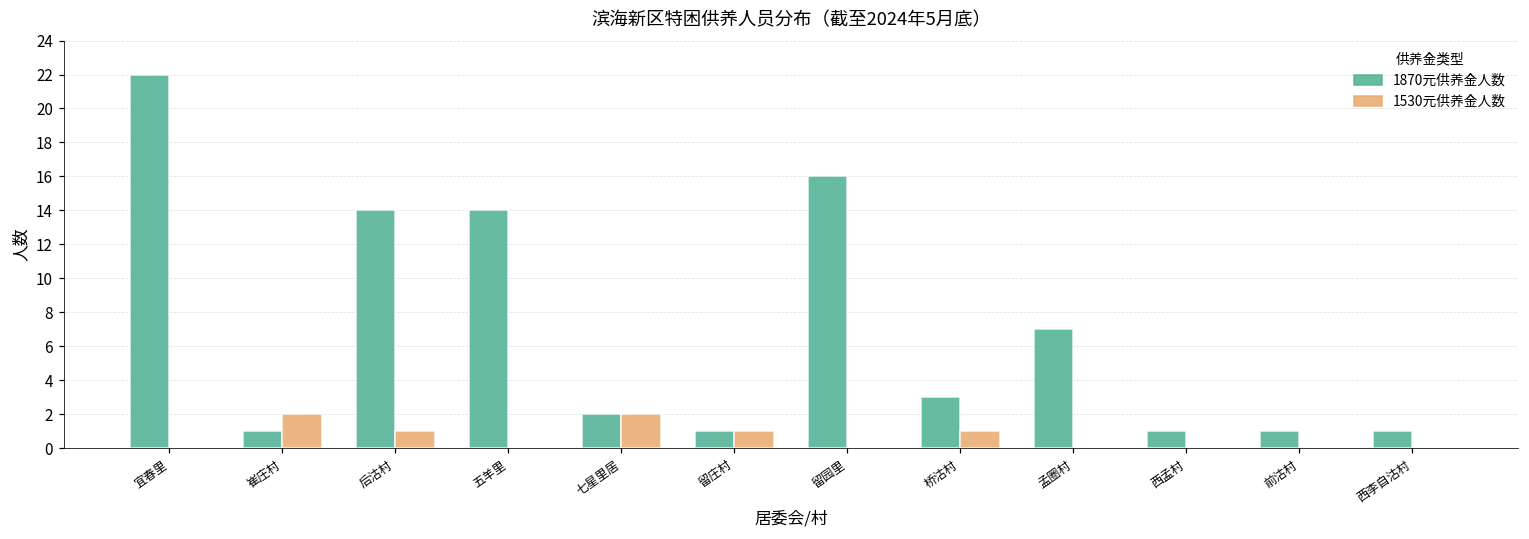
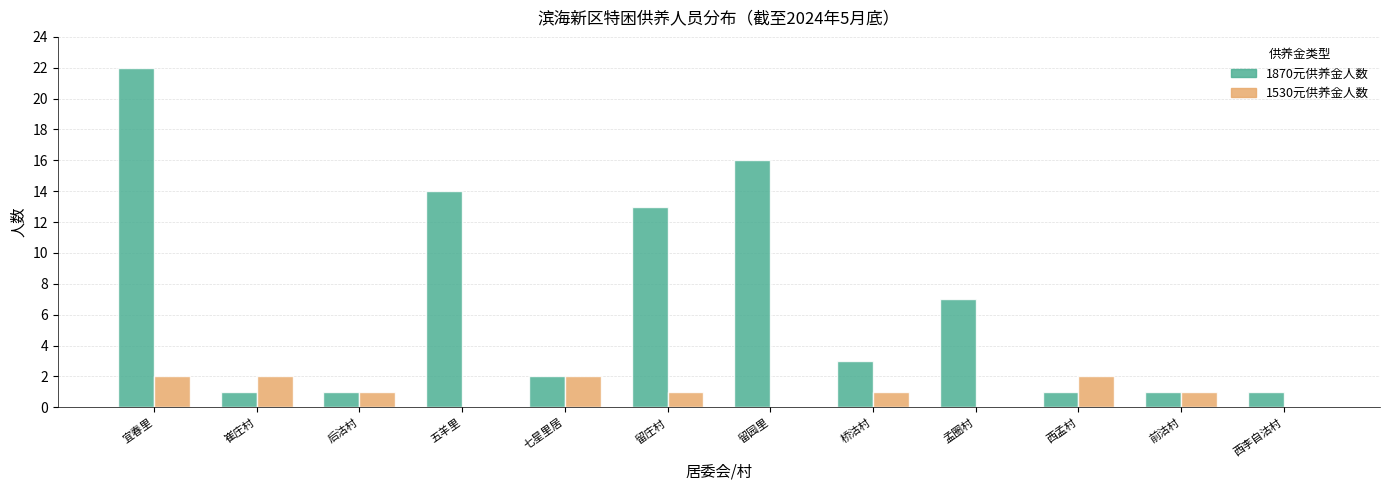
  {
    "1870元供养金人数": {
      "宜春里": 22,
      "崔庄村": 1,
-     "后沽村": 14,
+     "后沽村": 1,
      "五羊里": 14,
      "七星里居": 2,
-     "留庄村": 1,
+     "留庄村": 13,
      "留园里": 16,
      "桥沽村": 3,
      "孟圈村": 7,
      "西孟村": 1,
      "前沽村": 1,
      "西李自沽村": 1
    },
    "1530元供养金人数": {
-     "宜春里": 0,
+     "宜春里": 2,
      "崔庄村": 2,
      "后沽村": 1,
      "五羊里": 0,
      "七星里居": 2,
      "留庄村": 1,
      "留园里": 0,
      "桥沽村": 1,
      "孟圈村": 0,
-     "西孟村": 0,
-     "前沽村": 0,
+     "西孟村": 2,
+     "前沽村": 1,
      "西李自沽村": 0
    }
  }
